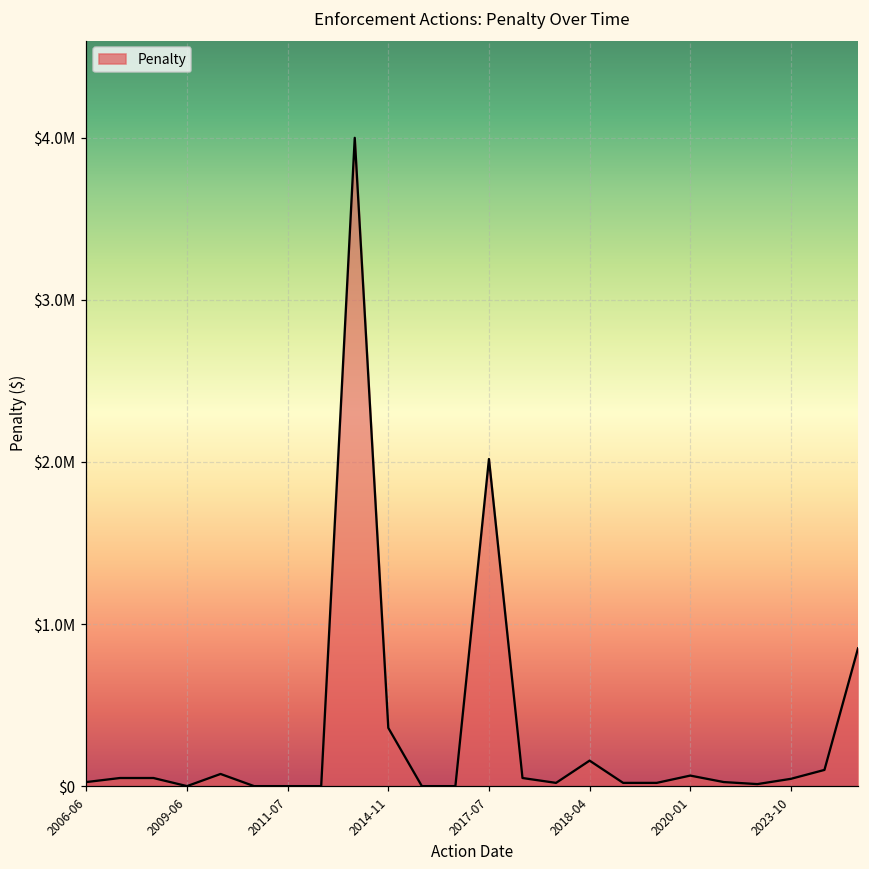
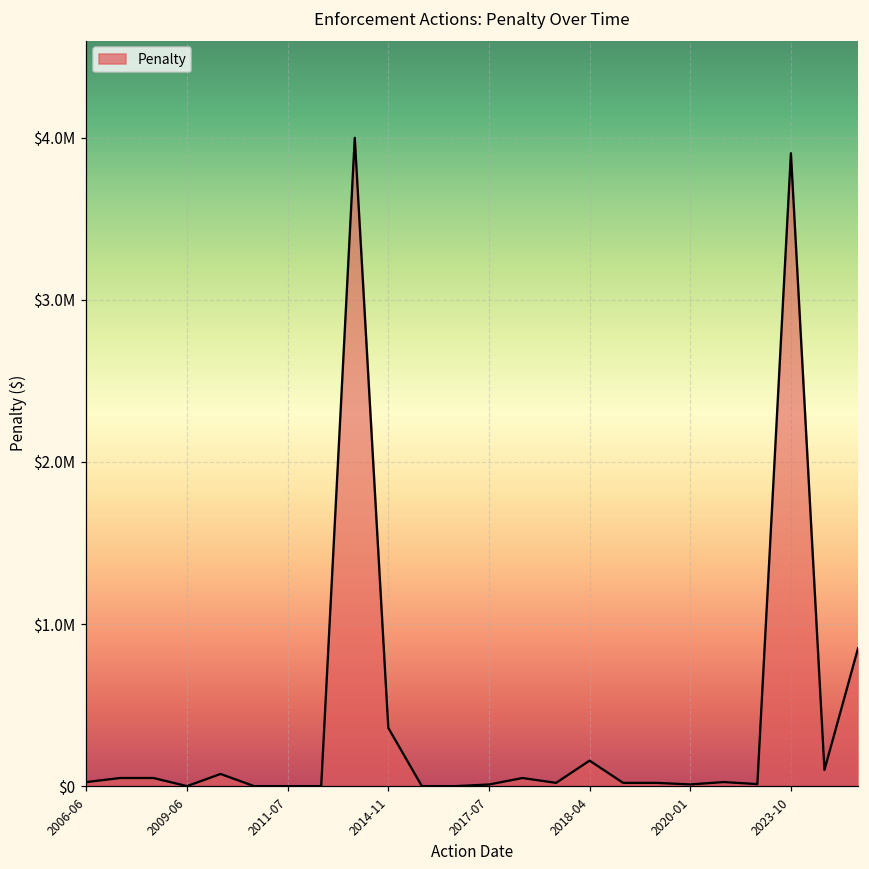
  {
    "2006-06": "$30000",
    "2009-06": "$0",
    "2011-07": "$0",
    "2014-11": "$360000",
-   "2017-07": "$2020000",
+   "2017-07": "$10000",
    "2018-04": "$160000",
-   "2020-01": "$70000",
-   "2023-10": "$50000"
+   "2020-01": "$10000",
+   "2023-10": "$3900000"
  }
